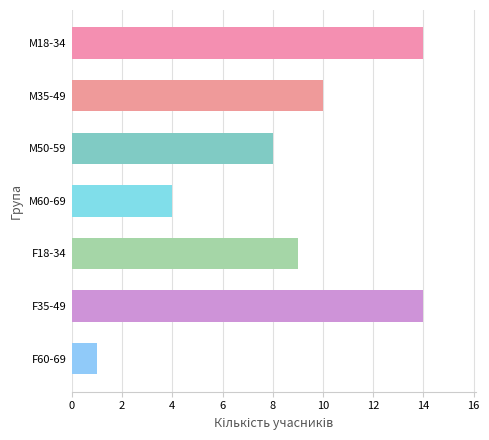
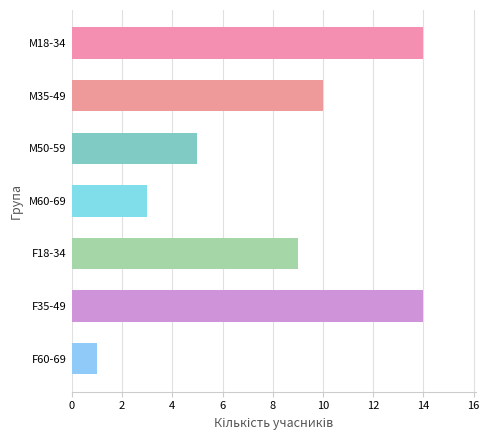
  {
    "M18-34": 14,
    "M35-49": 10,
-   "M50-59": 8,
-   "M60-69": 4,
+   "M50-59": 5,
+   "M60-69": 3,
    "F18-34": 9,
    "F35-49": 14,
    "F60-69": 1
  }
